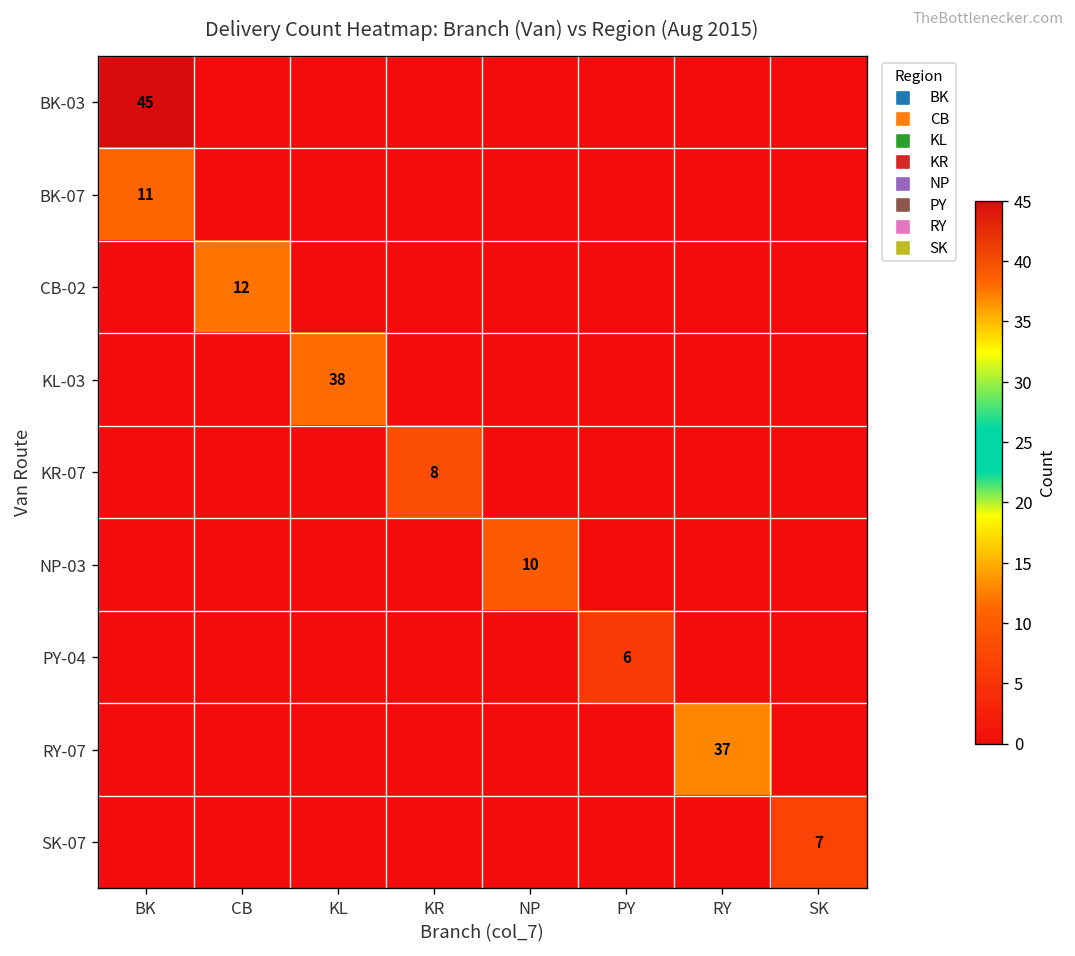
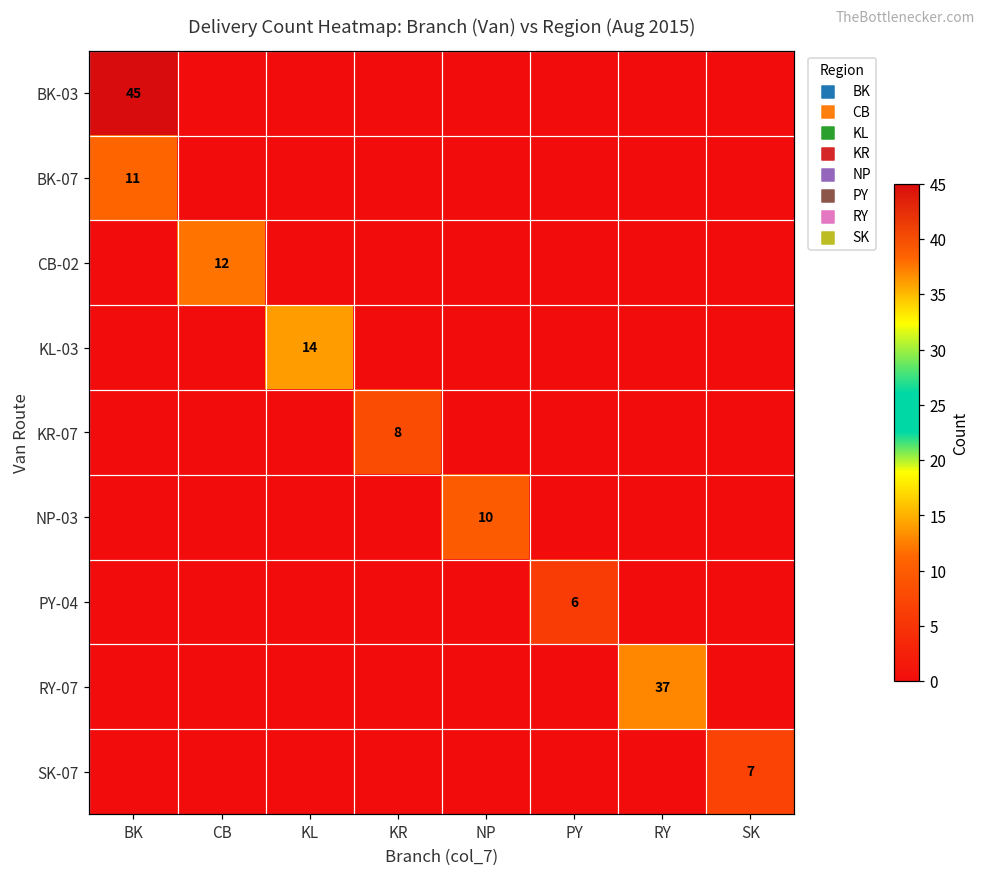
  {
    "BK-03": {
      "BK": 45
    },
    "BK-07": {
      "BK": 11
    },
    "CB-02": {
      "CB": 12
    },
    "KL-03": {
-     "KL": 38
+     "KL": 14
    },
    "KR-07": {
      "KR": 8
    },
    "NP-03": {
      "NP": 10
    },
    "PY-04": {
      "PY": 6
    },
    "RY-07": {
      "RY": 37
    },
    "SK-07": {
      "SK": 7
    }
  }
